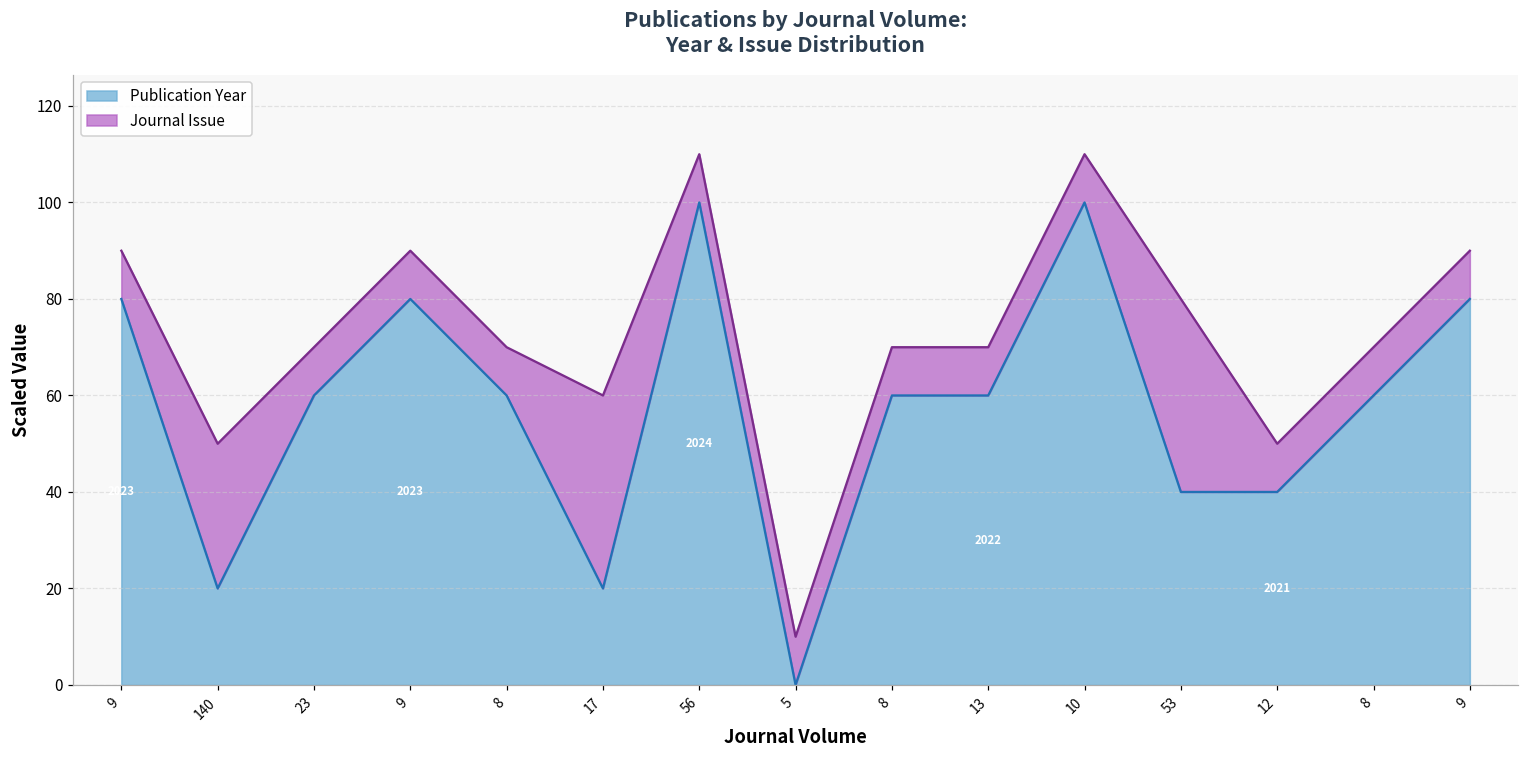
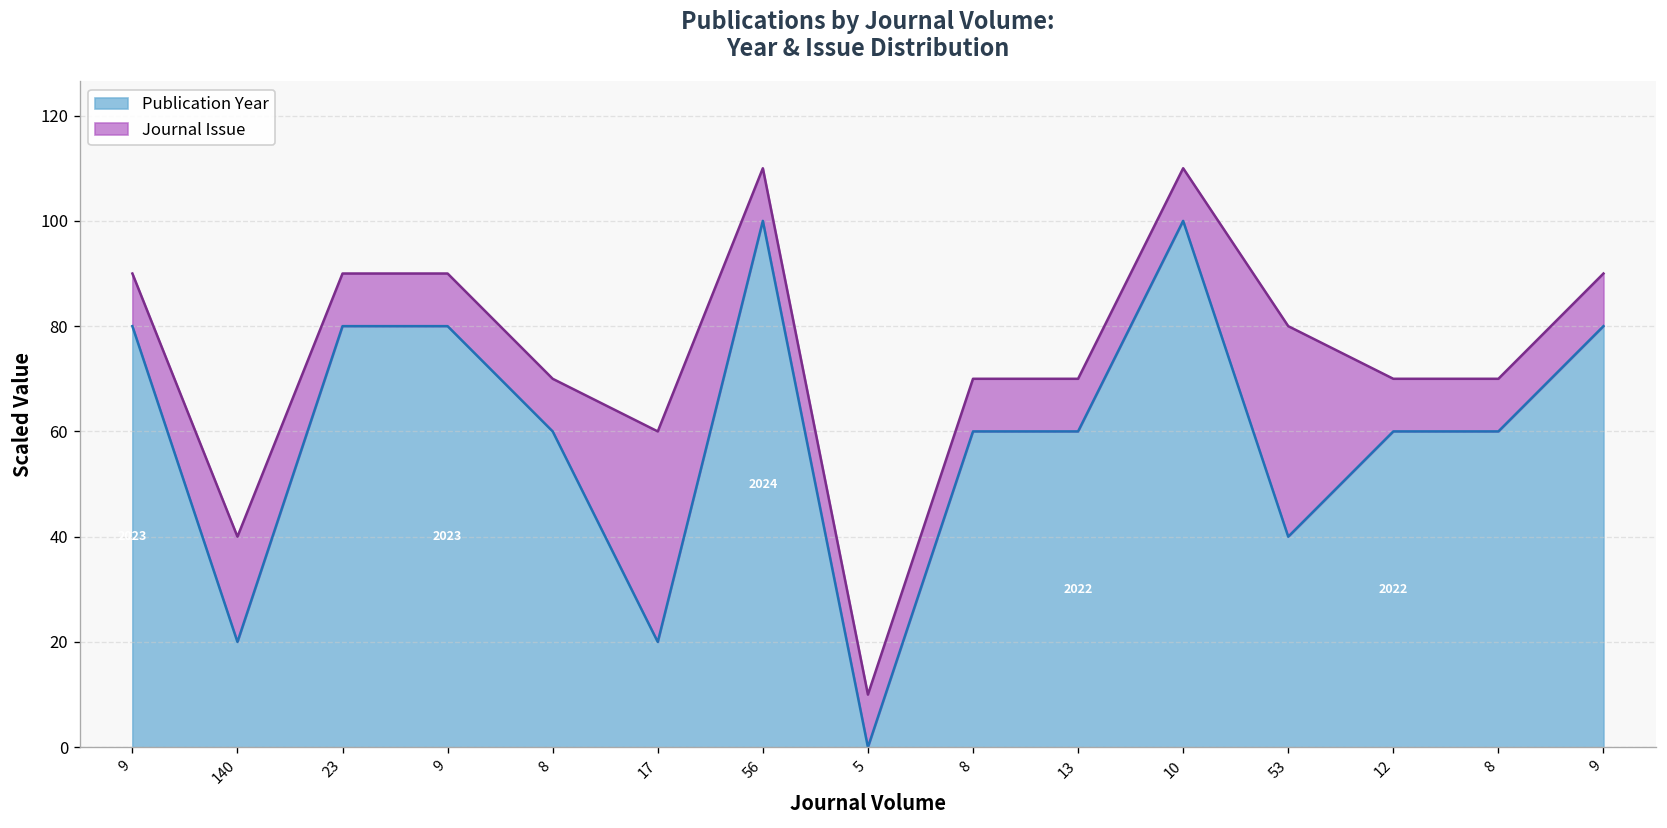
  {
    "Publication Year": {
-     "23": 60,
-     "12": 2021
+     "23": 80,
+     "12": 2022
    },
    "Journal Issue": {
-     "140": 30,
+     "140": 20,
      "23": 10,
      "17": 40,
      "56": 10,
      "5": 10,
      "13": 10,
      "10": 10,
      "53": 40,
      "12": 10
    }
  }
